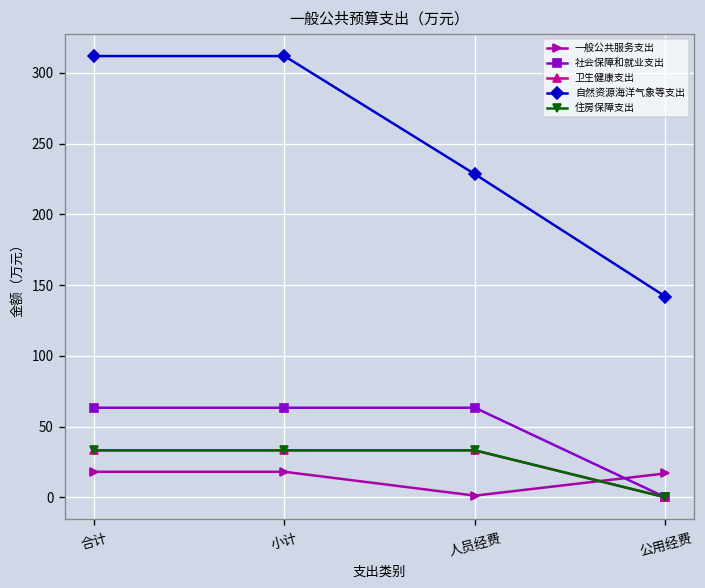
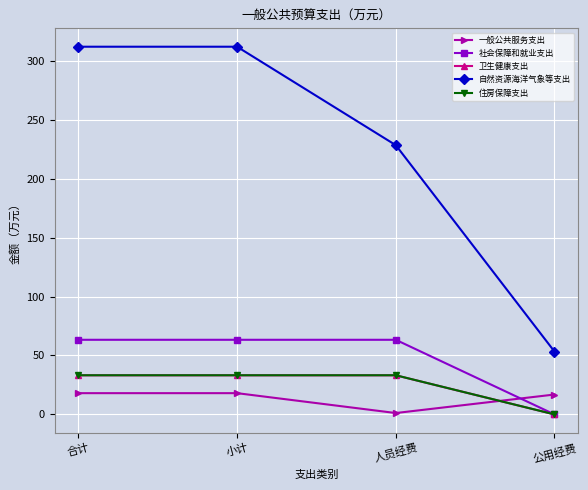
  {
    "住房保障支出": {
      "合计": 33,
      "小计": 33,
      "人员经费": 33
    },
    "自然资源海洋气象等支出": {
      "合计": 312,
      "小计": 312,
      "人员经费": 228,
-     "公用经费": 142
+     "公用经费": 53
    }
  }
